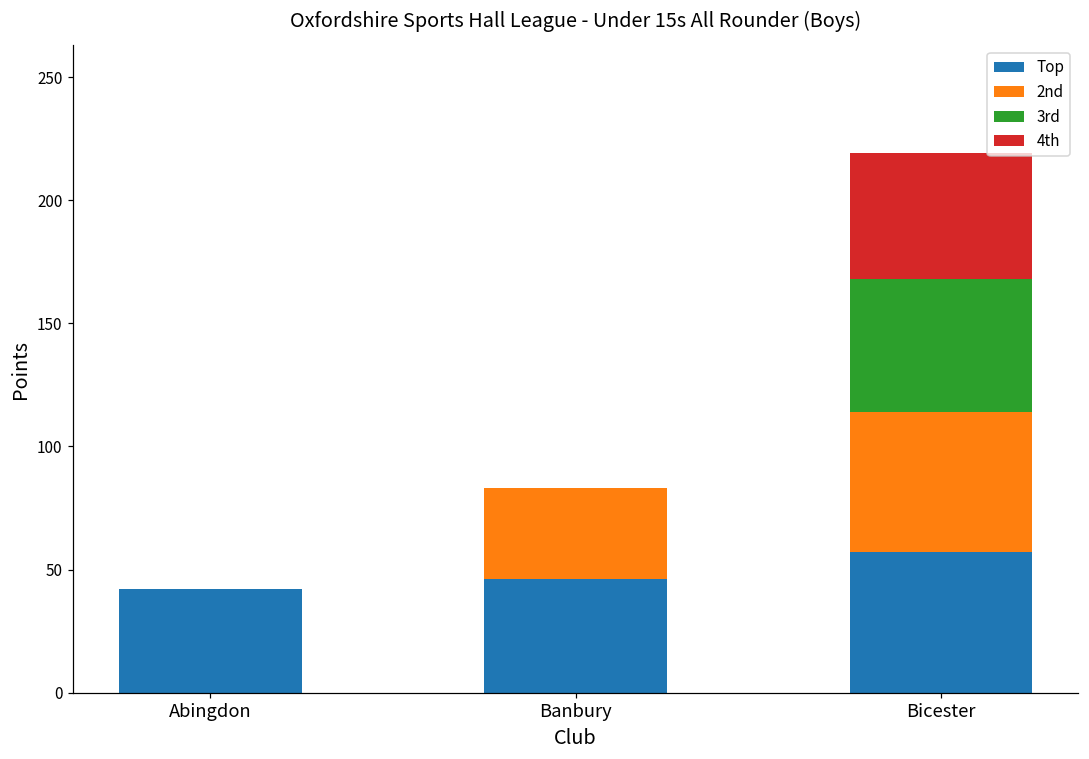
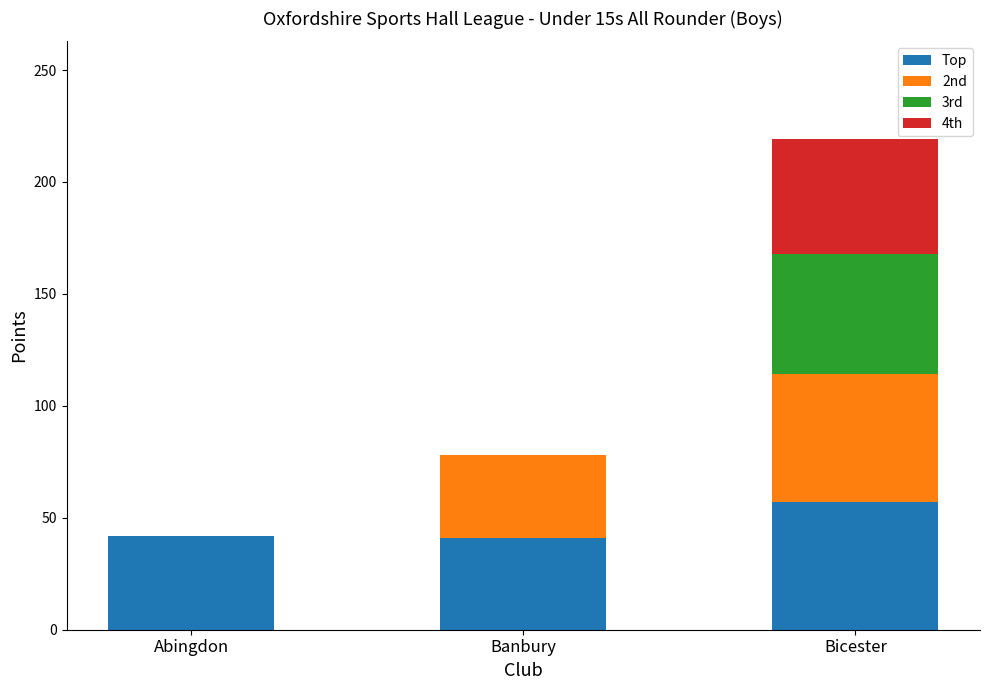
  {
    "Top": {
      "Abingdon": 42,
-     "Banbury": 46,
+     "Banbury": 41,
      "Bicester": 57
    },
    "2nd": {
      "Abingdon": 0,
      "Banbury": 37,
      "Bicester": 57
    },
    "3rd": {
      "Abingdon": 0,
      "Banbury": 0,
      "Bicester": 54
    },
    "4th": {
      "Abingdon": 0,
      "Banbury": 0,
      "Bicester": 51
    }
  }
